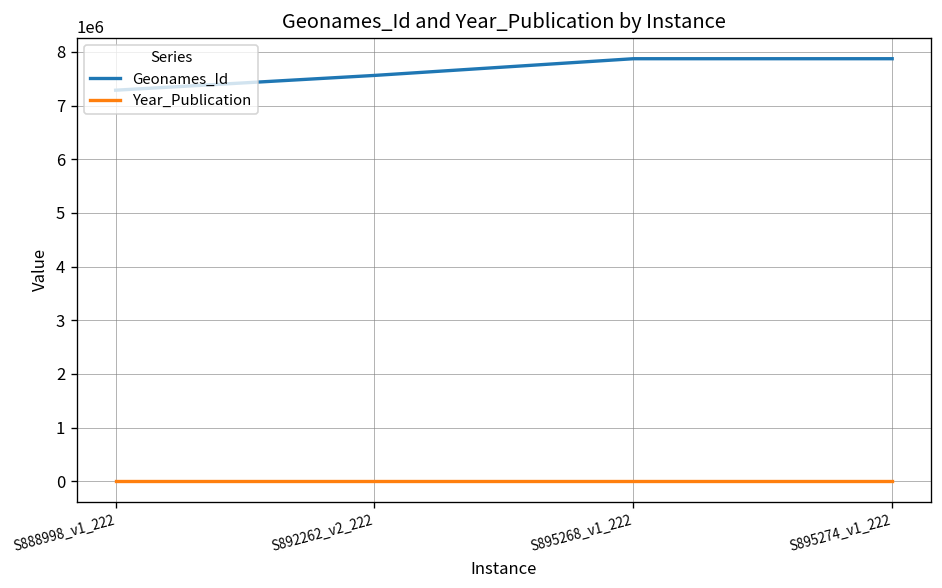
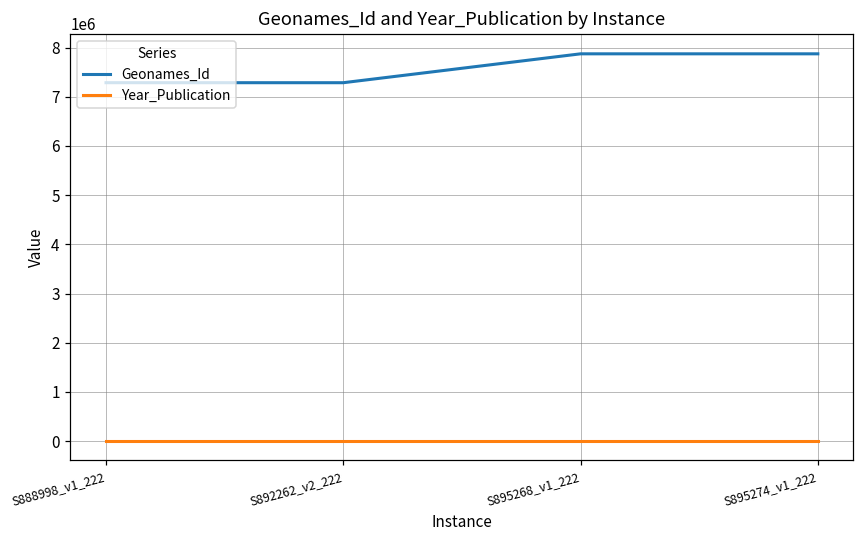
  {
    "Geonames_Id": {
-     "S892262_v2_222": 7600000,
+     "S892262_v2_222": 7300000,
      "S895268_v1_222": 7900000,
      "S895274_v1_222": 7900000
    },
    "Year_Publication": {
      "S888998_v1_222": 0,
      "S892262_v2_222": 0,
      "S895268_v1_222": 0,
      "S895274_v1_222": 0
    }
  }
